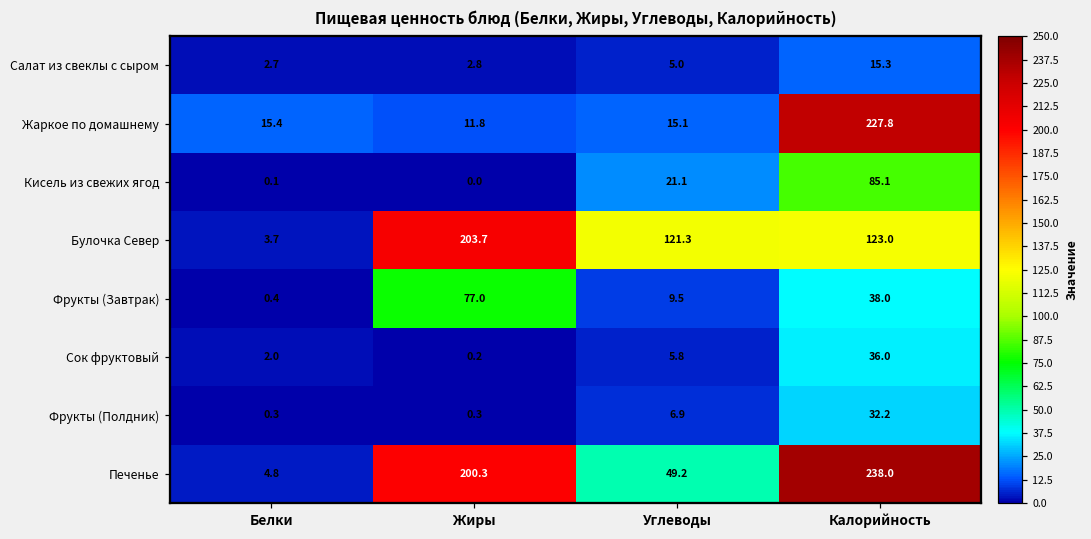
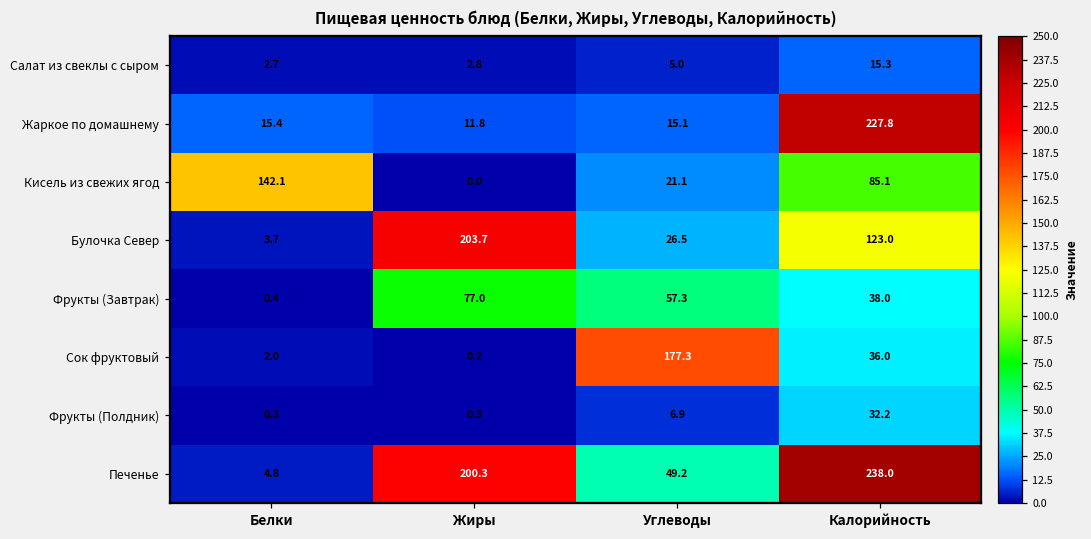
  {
    "Салат из свеклы с сыром": {
      "Белки": 2.7,
      "Жиры": 2.8,
      "Углеводы": 5.0,
      "Калорийность": 15.3
    },
    "Жаркое по домашнему": {
      "Белки": 15.4,
      "Жиры": 11.8,
      "Углеводы": 15.1,
      "Калорийность": 227.8
    },
    "Кисель из свежих ягод": {
-     "Белки": 0.1,
+     "Белки": 142.1,
      "Жиры": 0.0,
      "Углеводы": 21.1,
      "Калорийность": 85.1
    },
    "Булочка Север": {
      "Белки": 3.7,
      "Жиры": 203.7,
-     "Углеводы": 121.3,
+     "Углеводы": 26.5,
      "Калорийность": 123.0
    },
    "Фрукты (Завтрак)": {
      "Белки": 0.4,
      "Жиры": 77.0,
-     "Углеводы": 9.5,
+     "Углеводы": 57.3,
      "Калорийность": 38.0
    },
    "Сок фруктовый": {
      "Белки": 2.0,
      "Жиры": 0.2,
-     "Углеводы": 5.8,
+     "Углеводы": 177.3,
      "Калорийность": 36.0
    },
    "Фрукты (Полдник)": {
      "Белки": 0.3,
      "Жиры": 0.3,
      "Углеводы": 6.9,
      "Калорийность": 32.2
    },
    "Печенье": {
      "Белки": 4.8,
      "Жиры": 200.3,
      "Углеводы": 49.2,
      "Калорийность": 238.0
    }
  }
